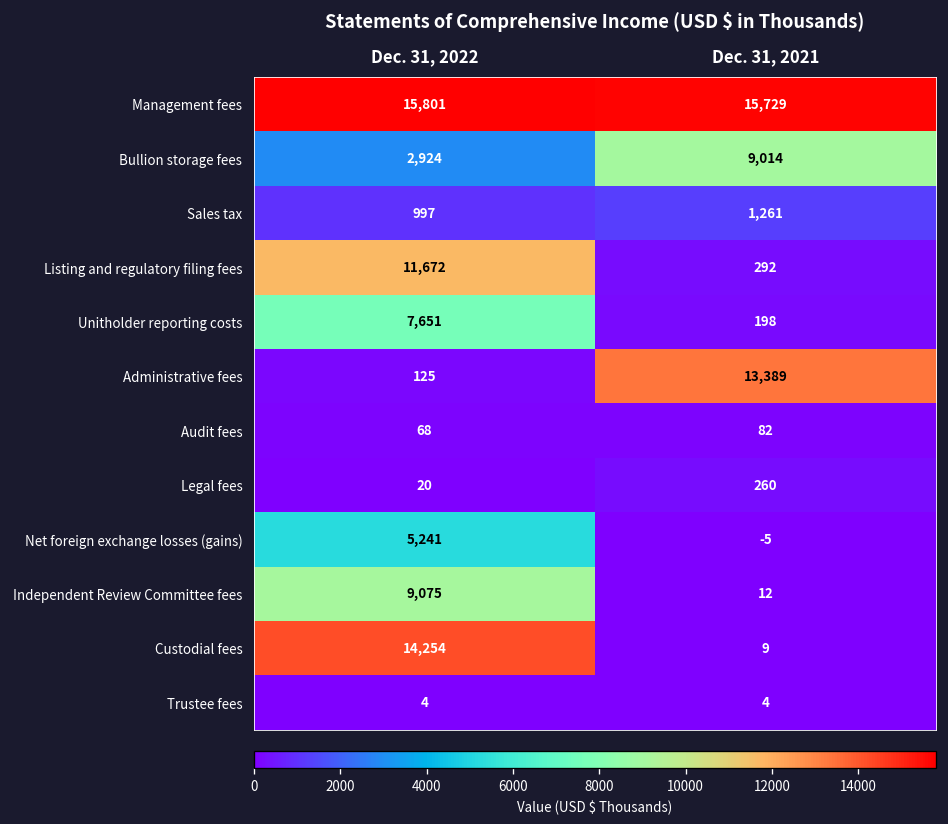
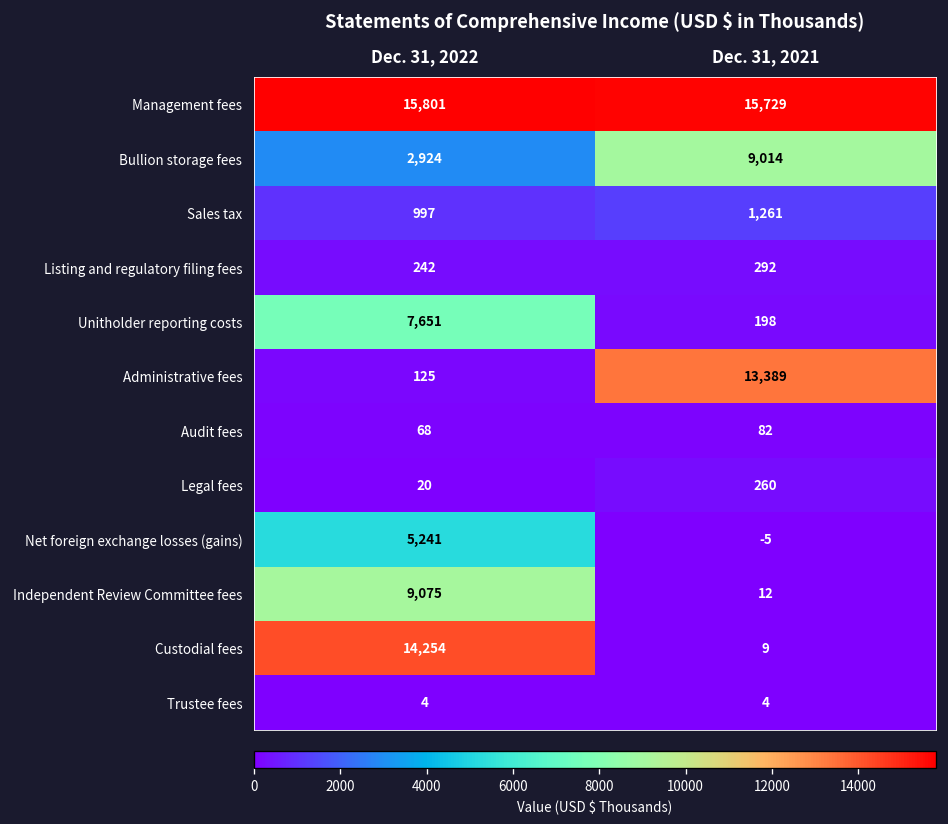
  {
    "Management fees": {
      "Dec. 31, 2022": "15,801",
      "Dec. 31, 2021": "15,729"
    },
    "Bullion storage fees": {
      "Dec. 31, 2022": "2,924",
      "Dec. 31, 2021": "9,014"
    },
    "Sales tax": {
      "Dec. 31, 2022": "997",
      "Dec. 31, 2021": "1,261"
    },
    "Listing and regulatory filing fees": {
-     "Dec. 31, 2022": "11,672",
+     "Dec. 31, 2022": "242",
      "Dec. 31, 2021": "292"
    },
    "Unitholder reporting costs": {
      "Dec. 31, 2022": "7,651",
      "Dec. 31, 2021": "198"
    },
    "Administrative fees": {
      "Dec. 31, 2022": "125",
      "Dec. 31, 2021": "13,389"
    },
    "Audit fees": {
      "Dec. 31, 2022": "68",
      "Dec. 31, 2021": "82"
    },
    "Legal fees": {
      "Dec. 31, 2022": "20",
      "Dec. 31, 2021": "260"
    },
    "Net foreign exchange losses (gains)": {
      "Dec. 31, 2022": "5,241",
      "Dec. 31, 2021": "-5"
    },
    "Independent Review Committee fees": {
      "Dec. 31, 2022": "9,075",
      "Dec. 31, 2021": "12"
    },
    "Custodial fees": {
      "Dec. 31, 2022": "14,254",
      "Dec. 31, 2021": "9"
    },
    "Trustee fees": {
      "Dec. 31, 2022": "4",
      "Dec. 31, 2021": "4"
    }
  }
